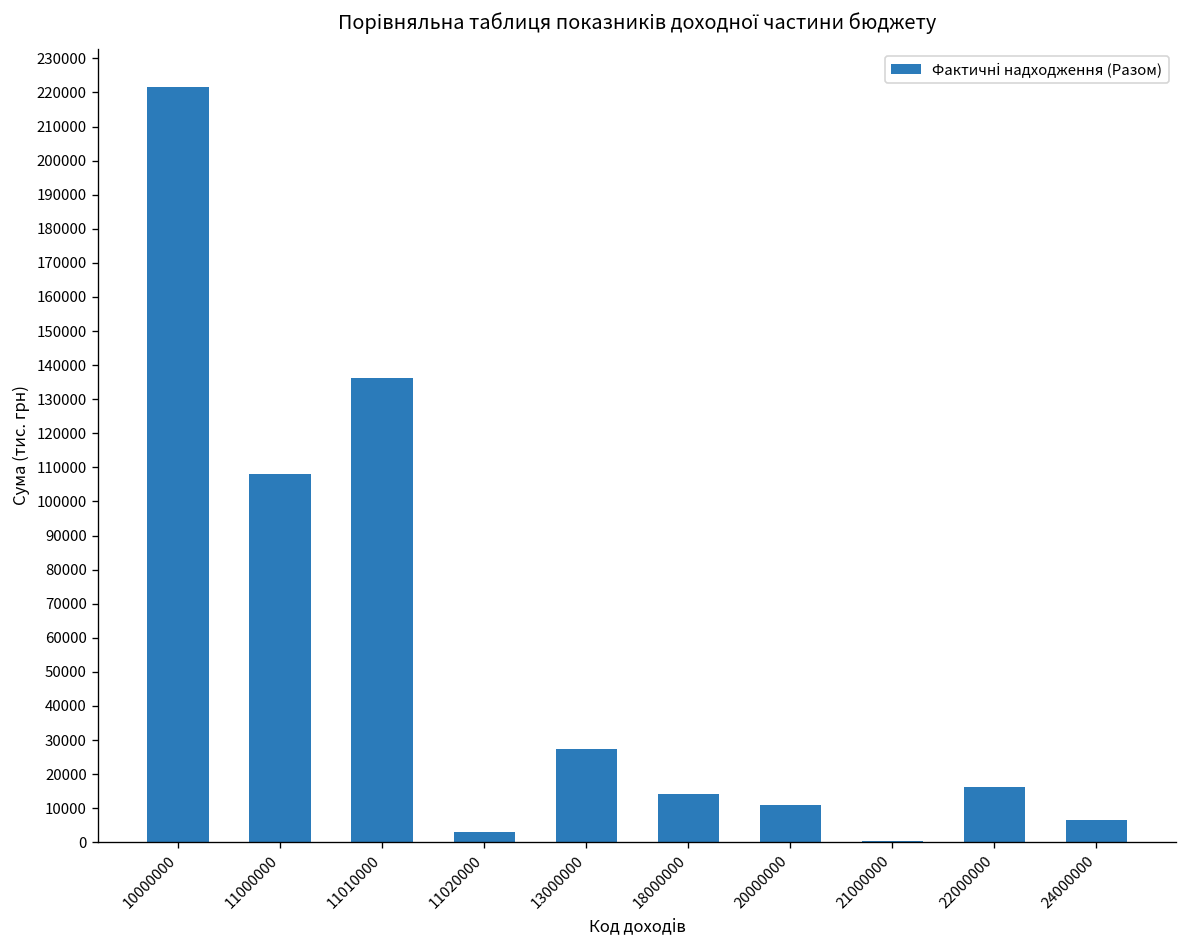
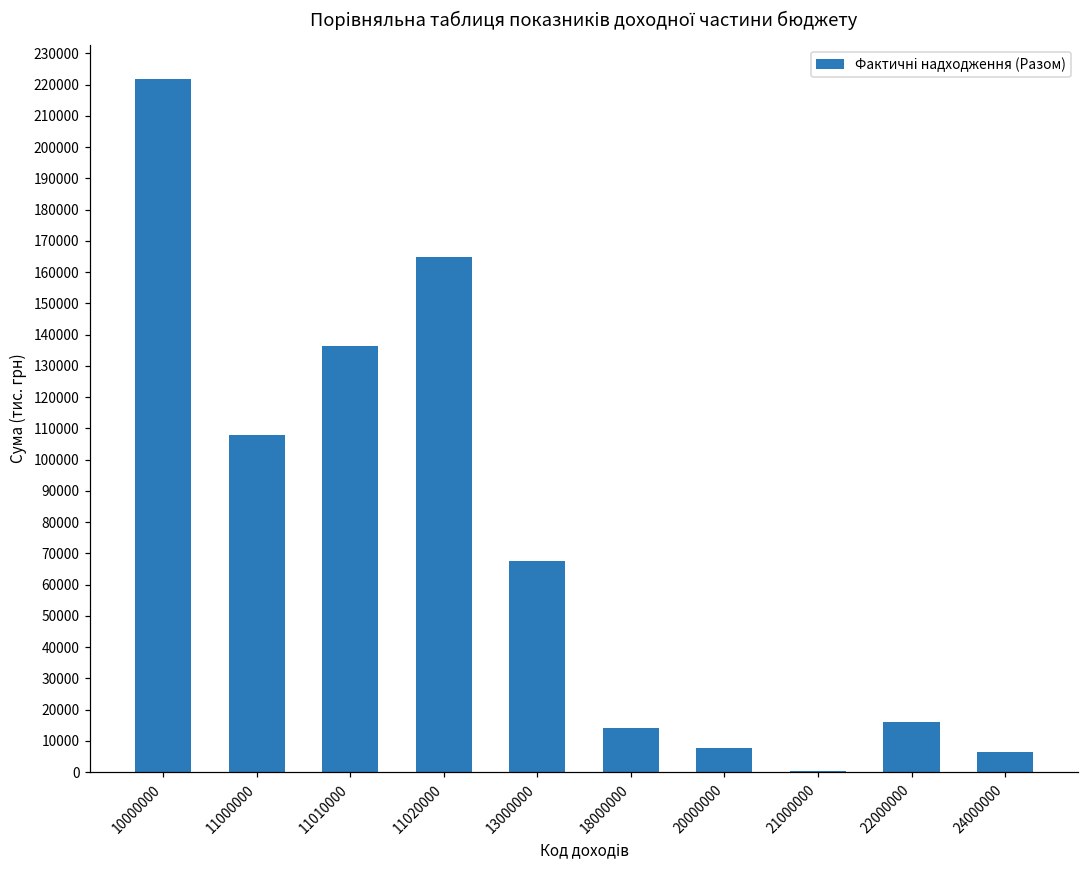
  {
    "10000000": 222000,
    "11000000": 108000,
    "11010000": 136000,
-   "11020000": 3000,
-   "13000000": 28000,
+   "11020000": 165000,
+   "13000000": 68000,
    "18000000": 14000,
-   "20000000": 11000,
+   "20000000": 8000,
    "22000000": 16000,
    "24000000": 7000
  }
